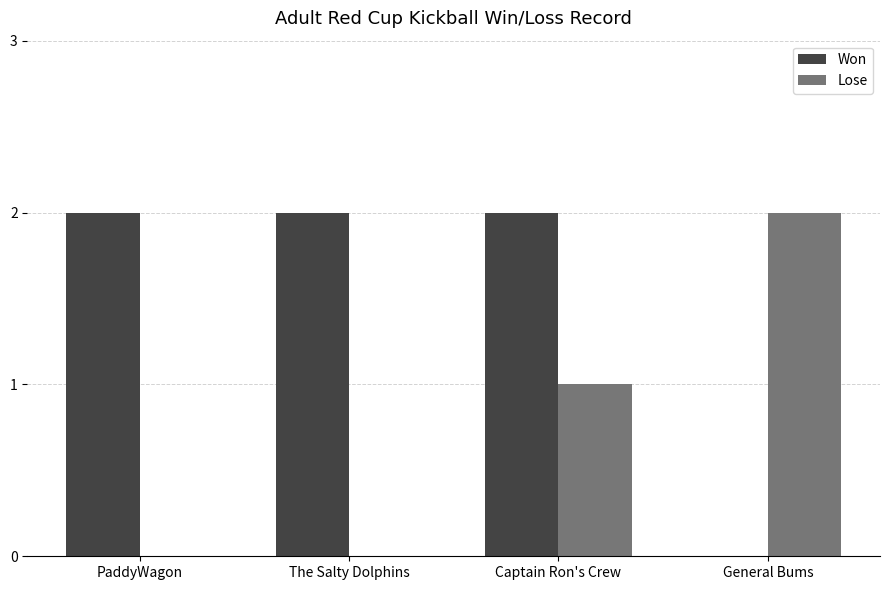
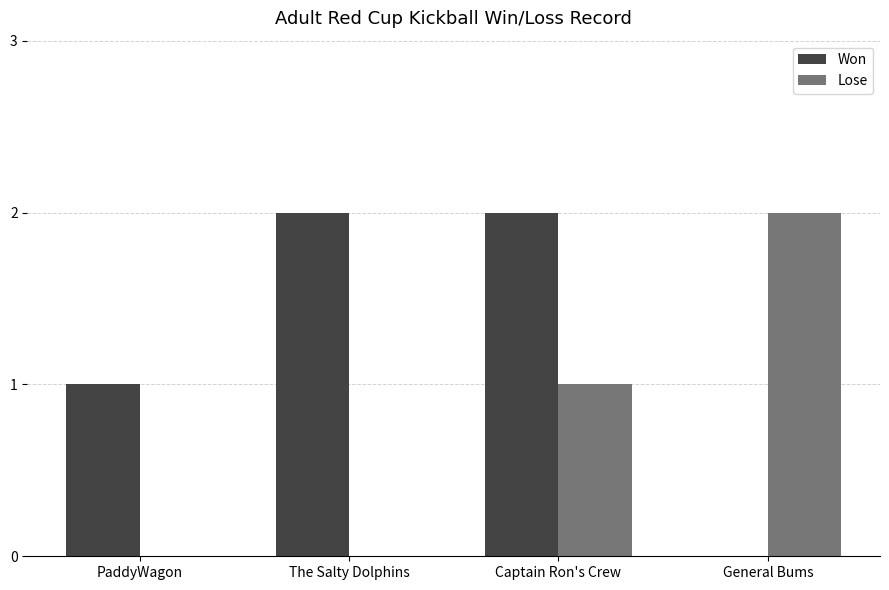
  {
    "Won": {
-     "PaddyWagon": 2,
+     "PaddyWagon": 1,
      "The Salty Dolphins": 2,
      "Captain Ron's Crew": 2,
      "General Bums": 0
    },
    "Lose": {
      "PaddyWagon": 0,
      "The Salty Dolphins": 0,
      "Captain Ron's Crew": 1,
      "General Bums": 2
    }
  }
